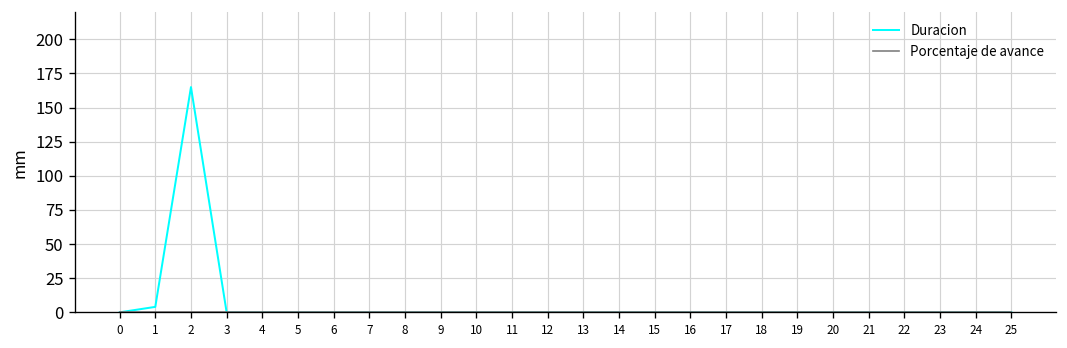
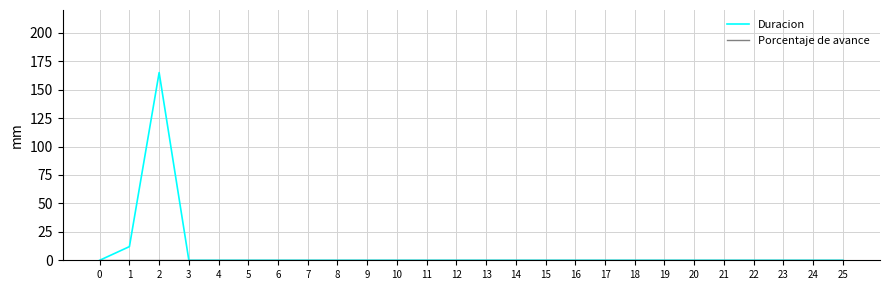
  {
    "Duracion": {
-     "1": 4,
+     "1": 12,
      "2": 165
    },
    "Porcentaje de avance": {
      "1": 0,
      "2": 0
    }
  }
